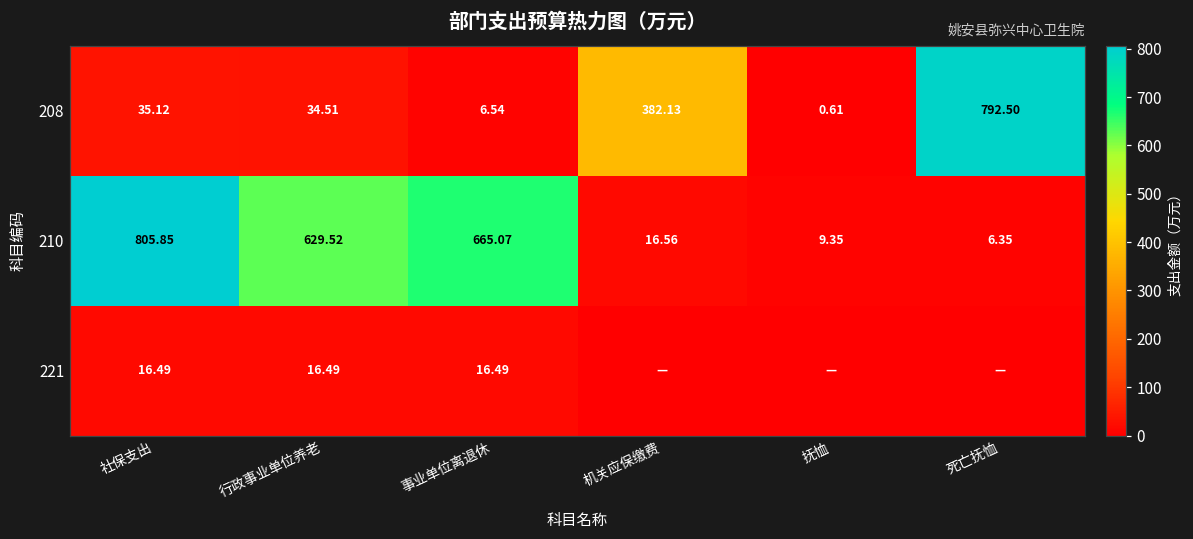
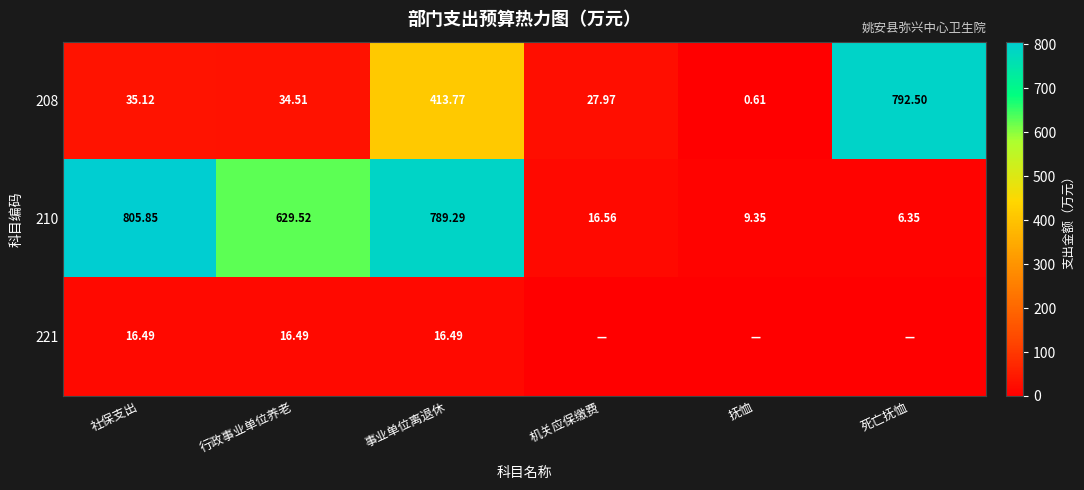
  {
    "208": {
      "社保支出": 35.12,
      "行政事业单位养老": 34.51,
-     "事业单位离退休": 6.54,
-     "机关应保缴费": 382.13,
+     "事业单位离退休": 413.77,
+     "机关应保缴费": 27.97,
      "抚恤": 0.61,
      "死亡抚恤": 792.50
    },
    "210": {
      "社保支出": 805.85,
      "行政事业单位养老": 629.52,
-     "事业单位离退休": 665.07,
+     "事业单位离退休": 789.29,
      "机关应保缴费": 16.56,
      "抚恤": 9.35,
      "死亡抚恤": 6.35
    },
    "221": {
      "社保支出": 16.49,
      "行政事业单位养老": 16.49,
      "事业单位离退休": 16.49
    }
  }
